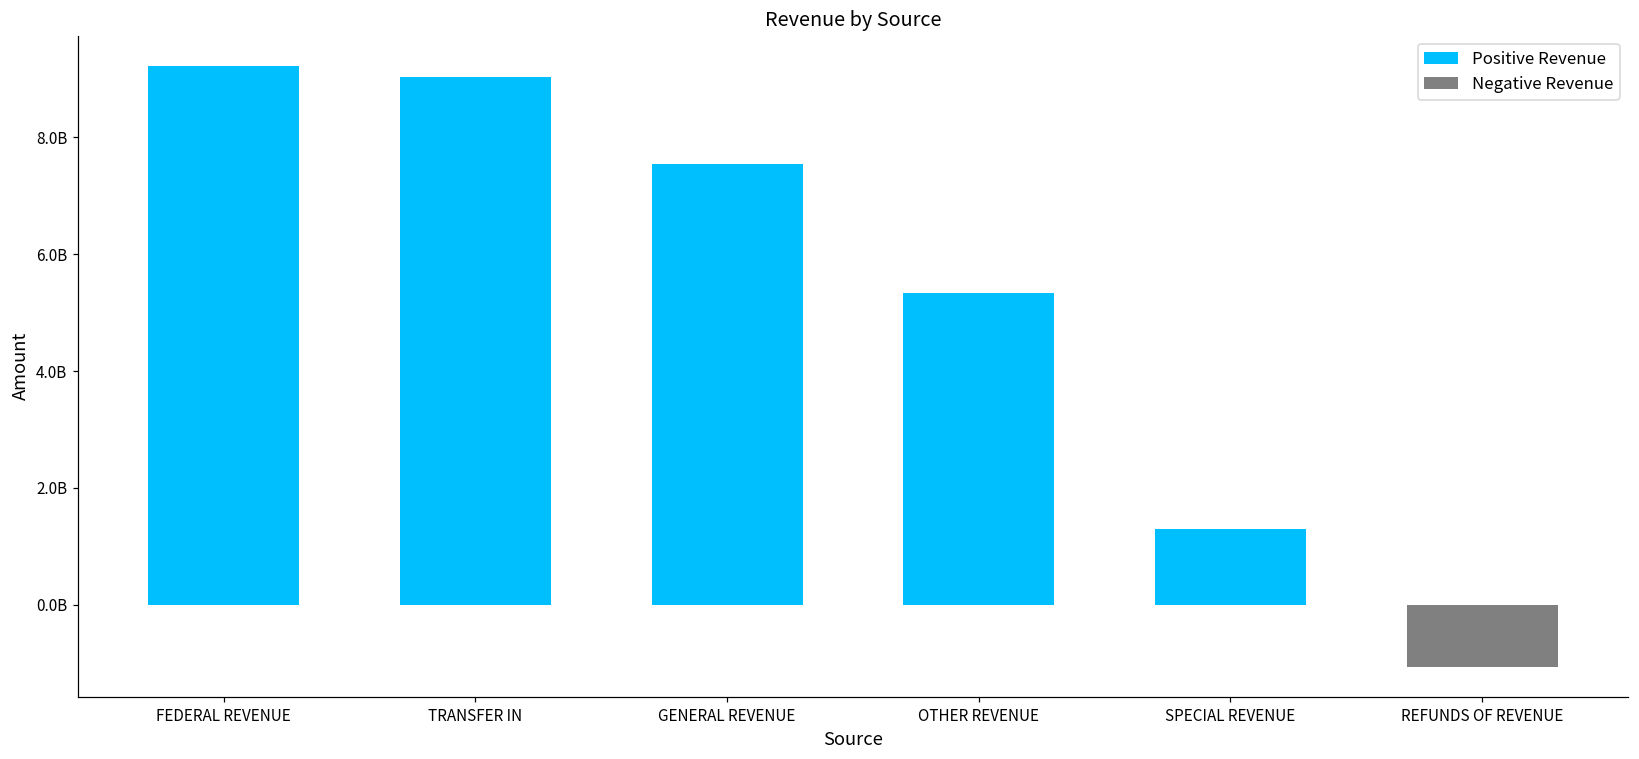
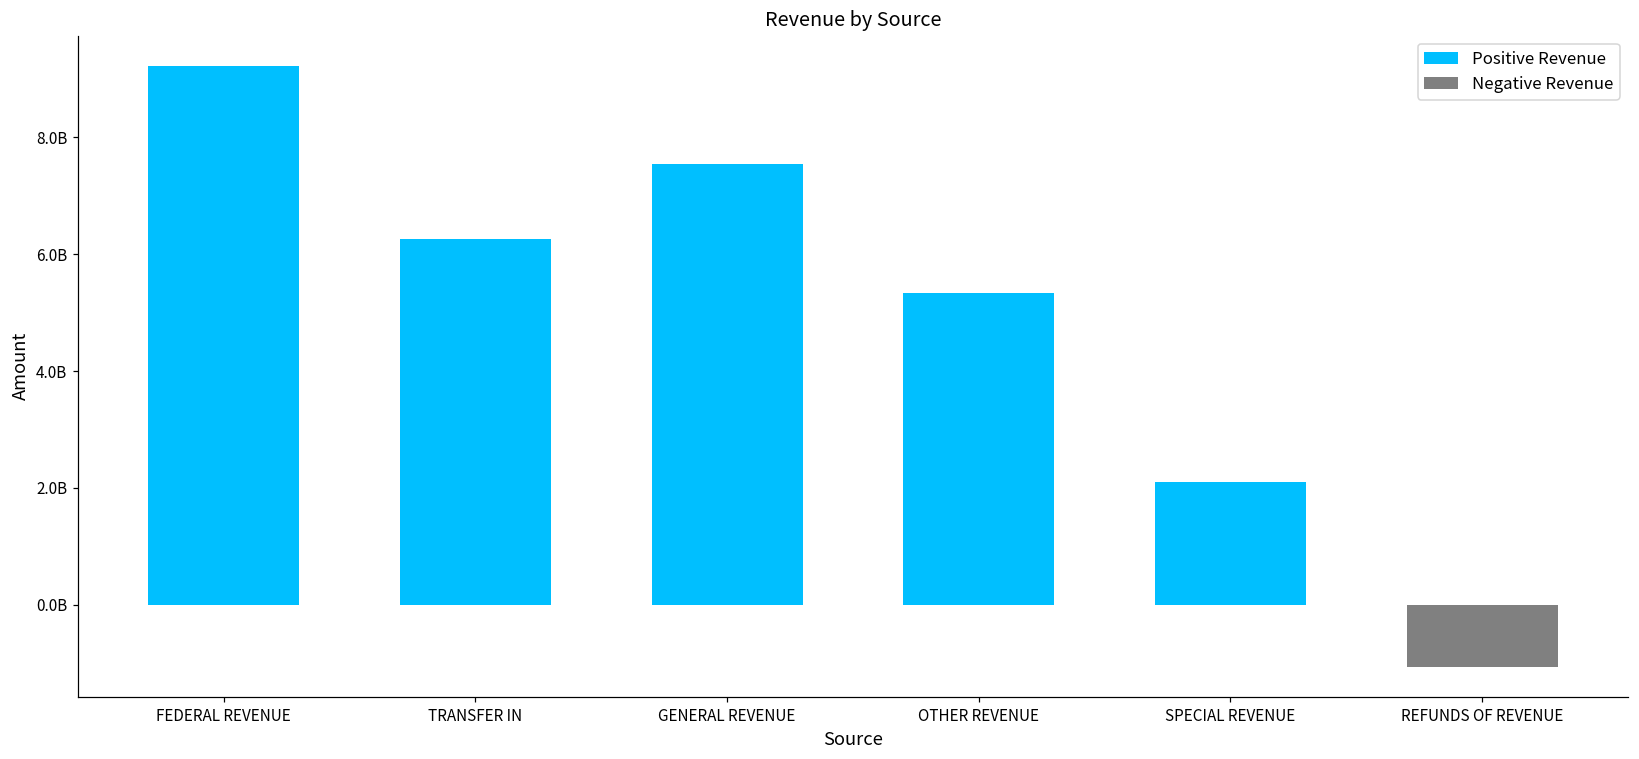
  {
    "FEDERAL REVENUE": 9200000000,
-   "TRANSFER IN": 9000000000,
+   "TRANSFER IN": 6300000000,
    "GENERAL REVENUE": 7600000000,
    "OTHER REVENUE": 5300000000,
-   "SPECIAL REVENUE": 1300000000,
+   "SPECIAL REVENUE": 2100000000,
    "REFUNDS OF REVENUE": -1100000000
  }
